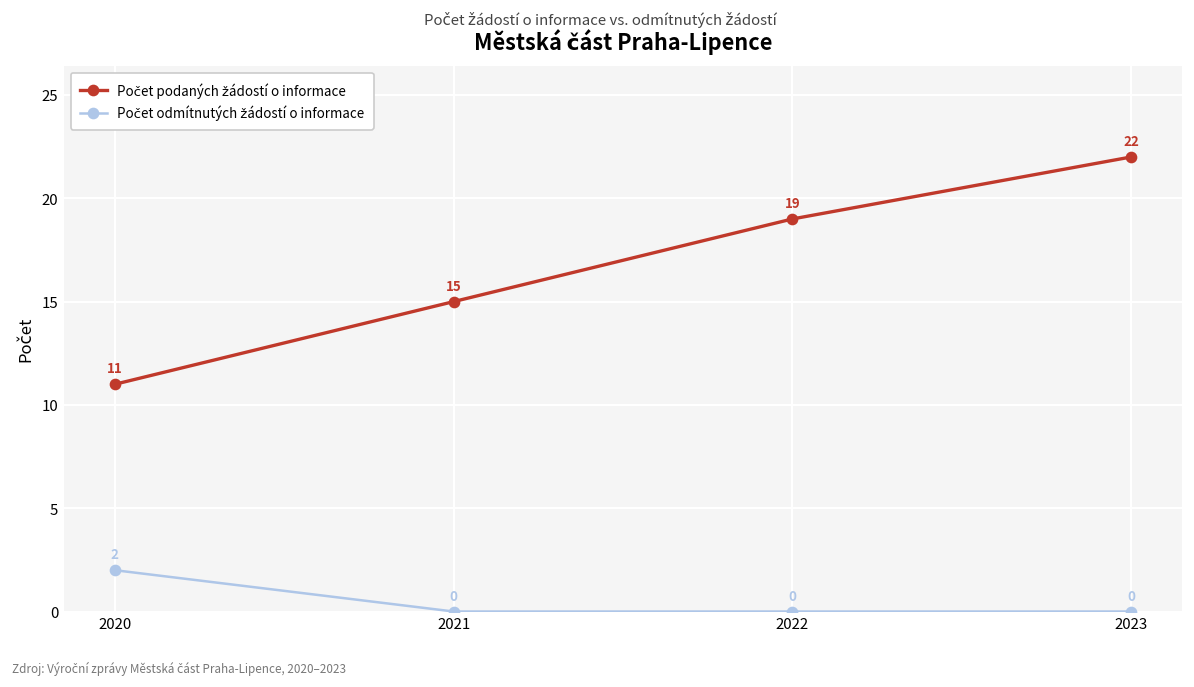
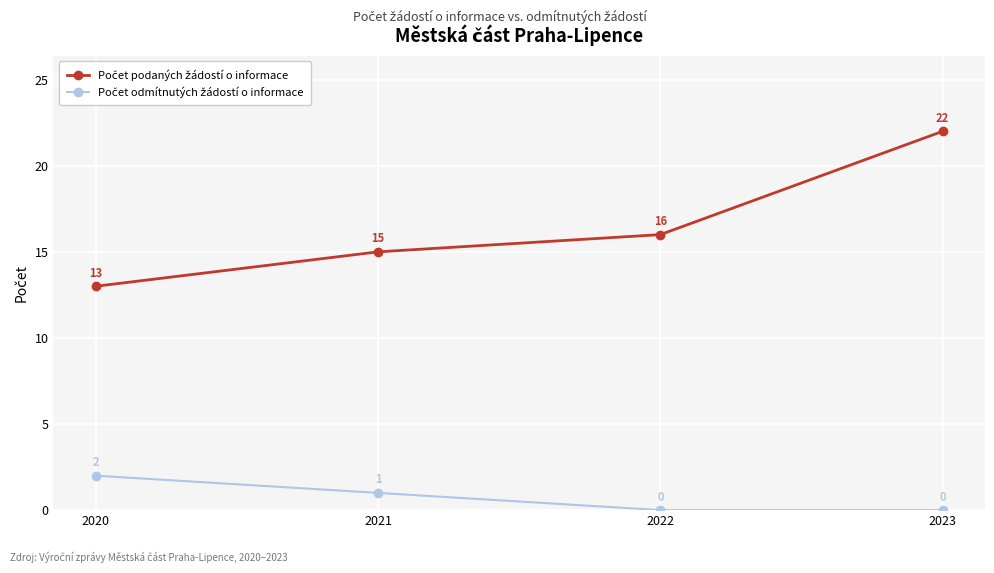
  {
    "Počet podaných žádostí o informace": {
-     "2020": 11,
+     "2020": 13,
      "2021": 15,
-     "2022": 19,
+     "2022": 16,
      "2023": 22
    },
    "Počet odmítnutých žádostí o informace": {
      "2020": 2,
-     "2021": 0,
+     "2021": 1,
      "2022": 0,
      "2023": 0
    }
  }
